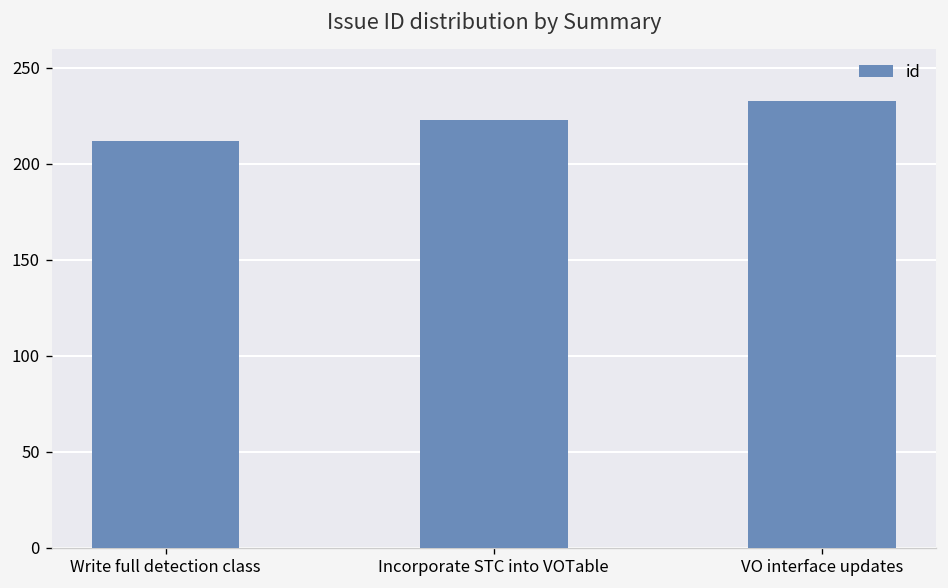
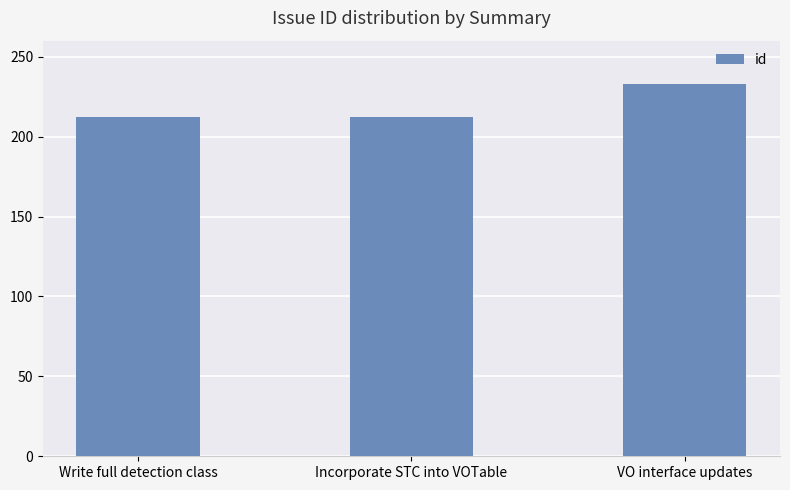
  {
    "Write full detection class": 212,
-   "Incorporate STC into VOTable": 223,
+   "Incorporate STC into VOTable": 212,
    "VO interface updates": 233
  }
